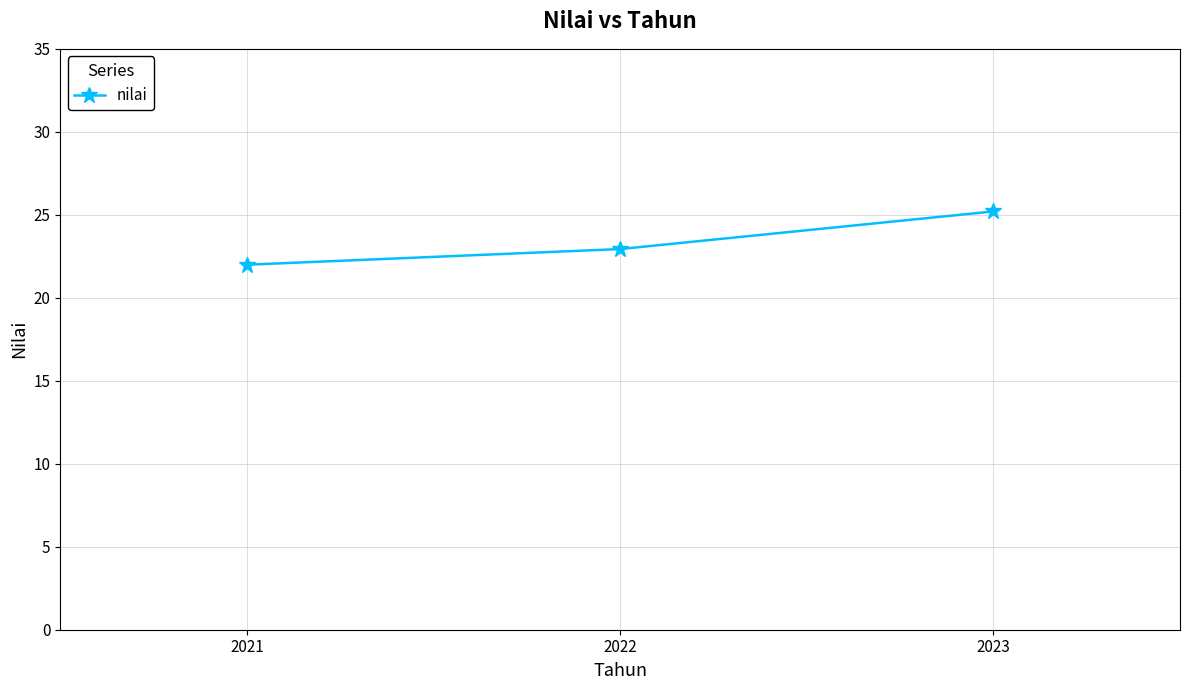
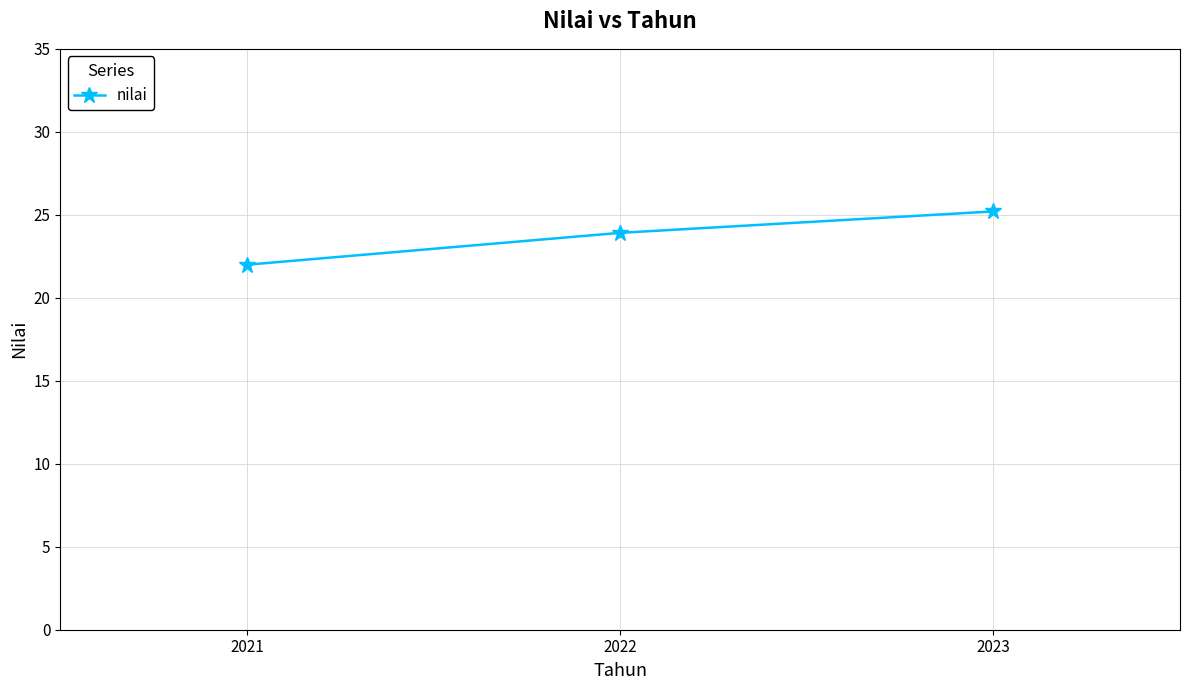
  {
    "2021": 22.0,
-   "2022": 22.9,
+   "2022": 23.9,
    "2023": 25.2
  }
